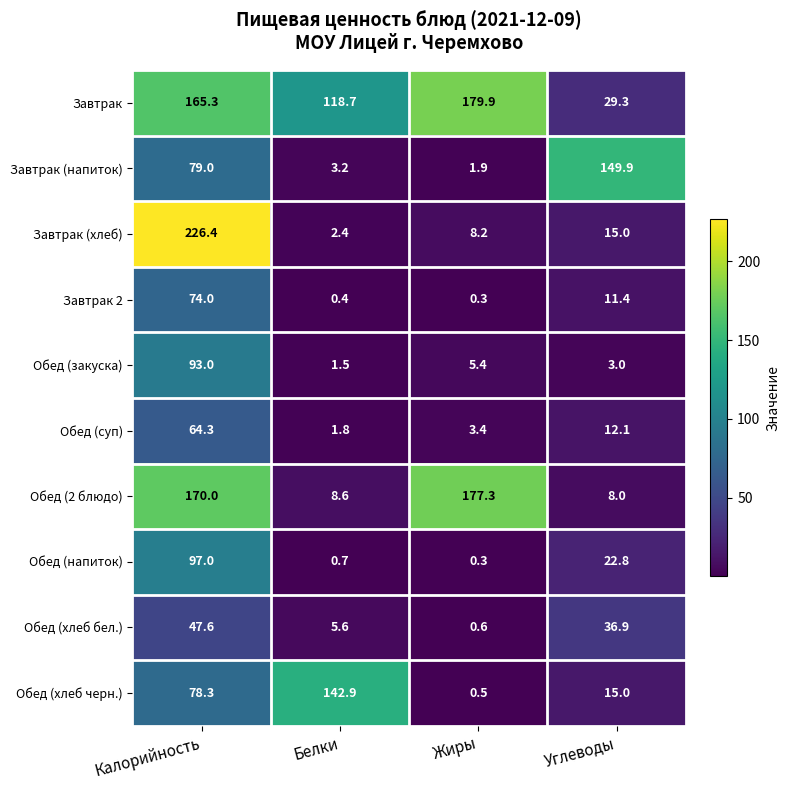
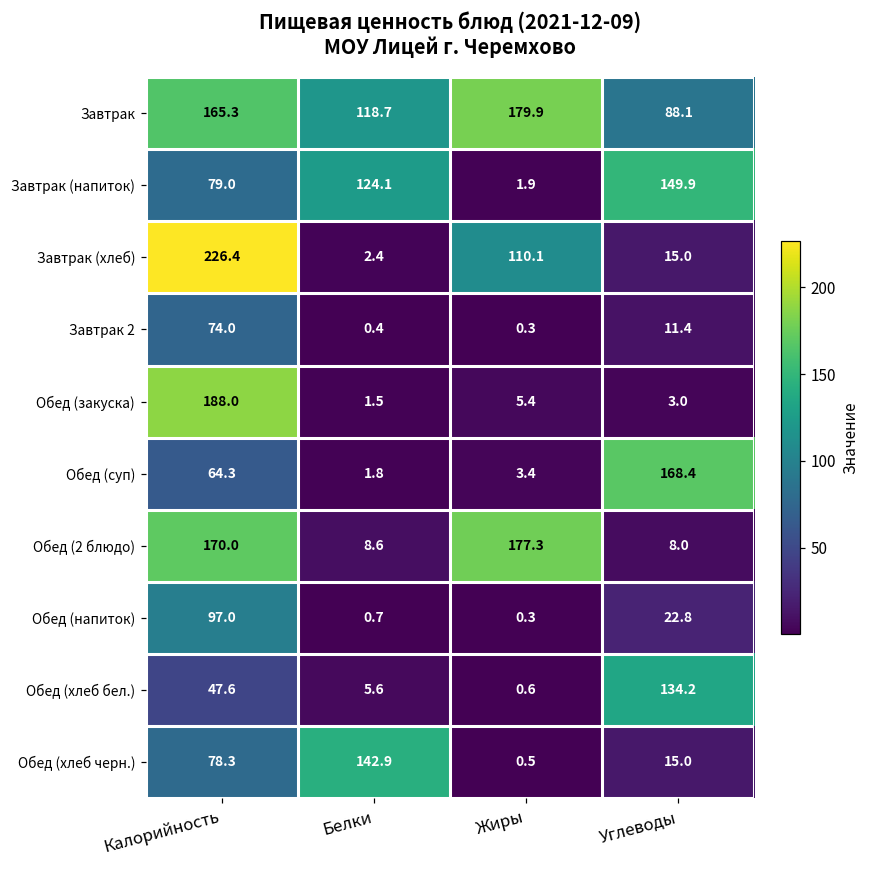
  {
    "Завтрак": {
      "Калорийность": 165.3,
      "Белки": 118.7,
      "Жиры": 179.9,
-     "Углеводы": 29.3
+     "Углеводы": 88.1
    },
    "Завтрак (напиток)": {
      "Калорийность": 79.0,
-     "Белки": 3.2,
+     "Белки": 124.1,
      "Жиры": 1.9,
      "Углеводы": 149.9
    },
    "Завтрак (хлеб)": {
      "Калорийность": 226.4,
      "Белки": 2.4,
-     "Жиры": 8.2,
+     "Жиры": 110.1,
      "Углеводы": 15.0
    },
    "Завтрак 2": {
      "Калорийность": 74.0,
      "Белки": 0.4,
      "Жиры": 0.3,
      "Углеводы": 11.4
    },
    "Обед (закуска)": {
-     "Калорийность": 93.0,
+     "Калорийность": 188.0,
      "Белки": 1.5,
      "Жиры": 5.4,
      "Углеводы": 3.0
    },
    "Обед (суп)": {
      "Калорийность": 64.3,
      "Белки": 1.8,
      "Жиры": 3.4,
-     "Углеводы": 12.1
+     "Углеводы": 168.4
    },
    "Обед (2 блюдо)": {
      "Калорийность": 170.0,
      "Белки": 8.6,
      "Жиры": 177.3,
      "Углеводы": 8.0
    },
    "Обед (напиток)": {
      "Калорийность": 97.0,
      "Белки": 0.7,
      "Жиры": 0.3,
      "Углеводы": 22.8
    },
    "Обед (хлеб бел.)": {
      "Калорийность": 47.6,
      "Белки": 5.6,
      "Жиры": 0.6,
-     "Углеводы": 36.9
+     "Углеводы": 134.2
    },
    "Обед (хлеб черн.)": {
      "Калорийность": 78.3,
      "Белки": 142.9,
      "Жиры": 0.5,
      "Углеводы": 15.0
    }
  }
